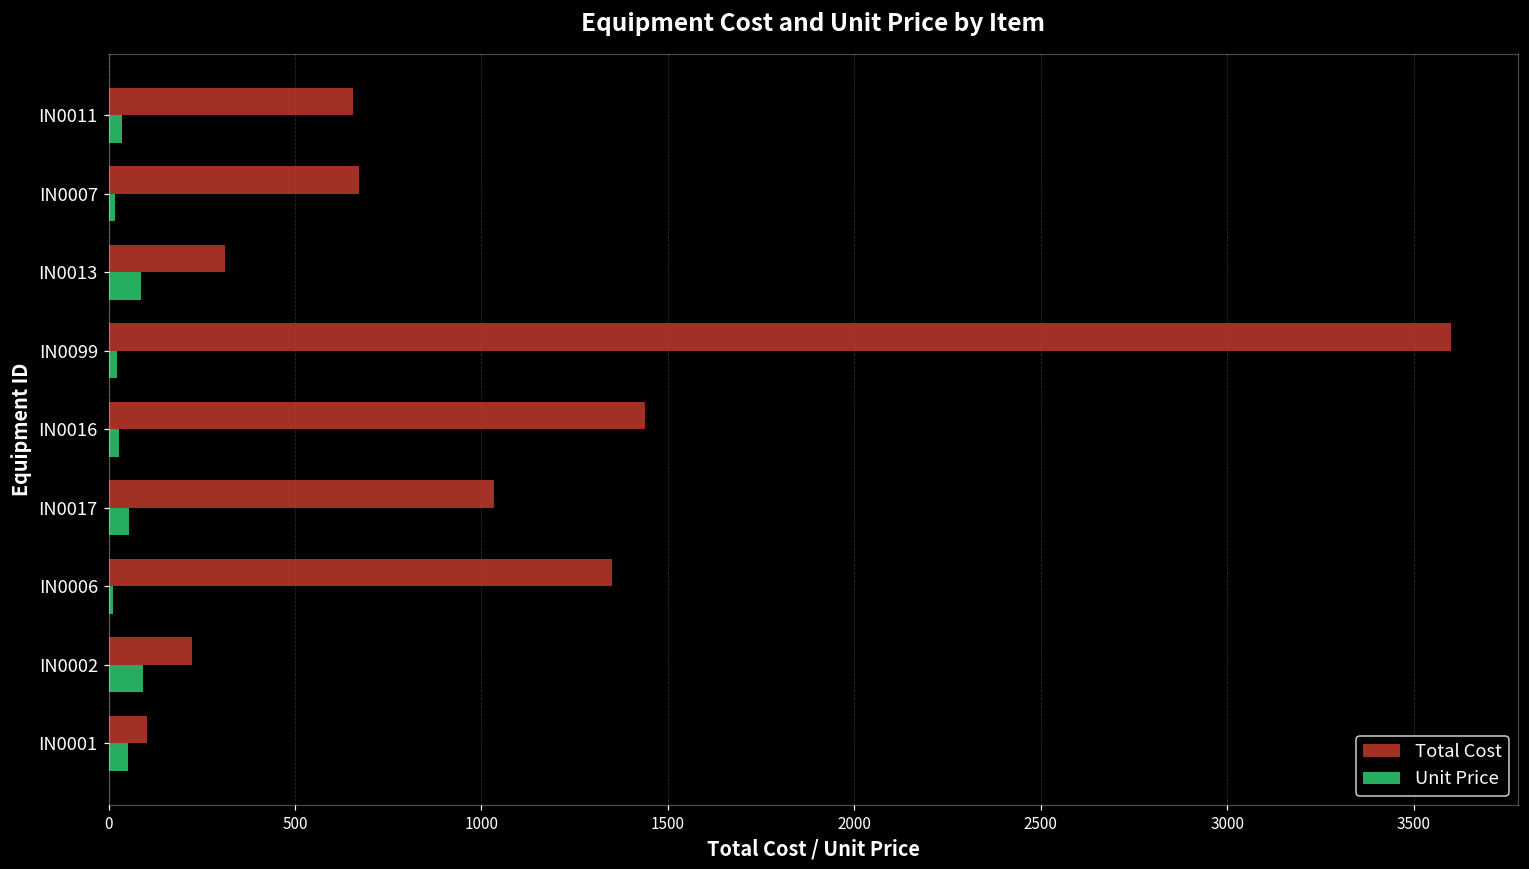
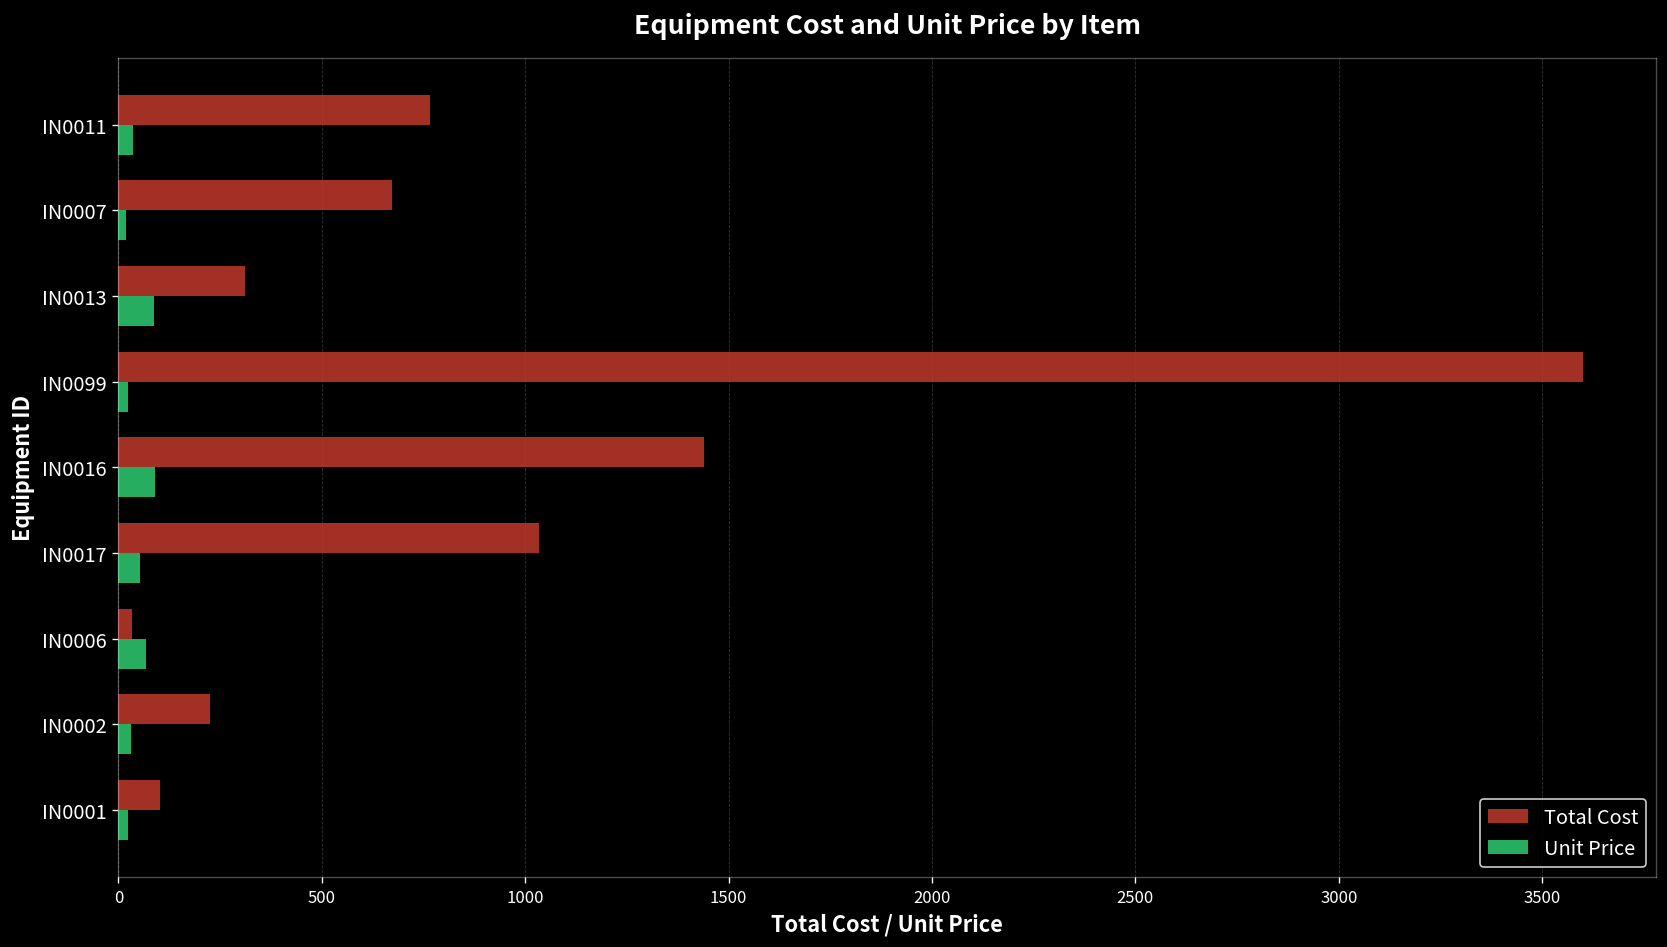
  {
    "Total Cost": {
-     "IN0011": 660,
+     "IN0011": 770,
      "IN0007": 670,
      "IN0013": 310,
      "IN0099": 3600,
      "IN0016": 1440,
      "IN0017": 1030,
-     "IN0006": 1350,
+     "IN0006": 30,
      "IN0002": 220,
      "IN0001": 100
    },
    "Unit Price": {
      "IN0011": 40,
      "IN0007": 20,
      "IN0013": 90,
      "IN0099": 20,
-     "IN0016": 30,
+     "IN0016": 90,
      "IN0017": 50,
-     "IN0006": 10,
-     "IN0002": 90,
-     "IN0001": 50
+     "IN0006": 70,
+     "IN0002": 30,
+     "IN0001": 20
    }
  }
